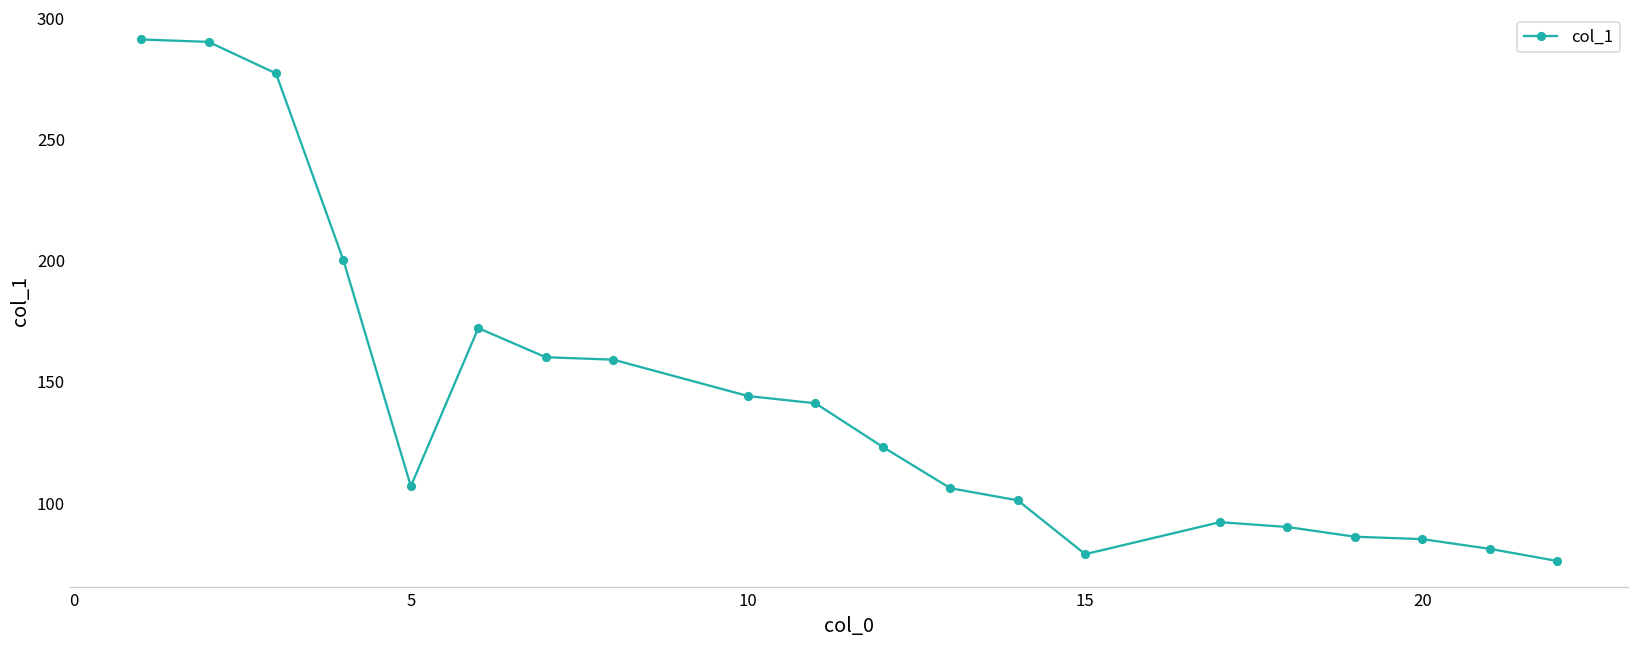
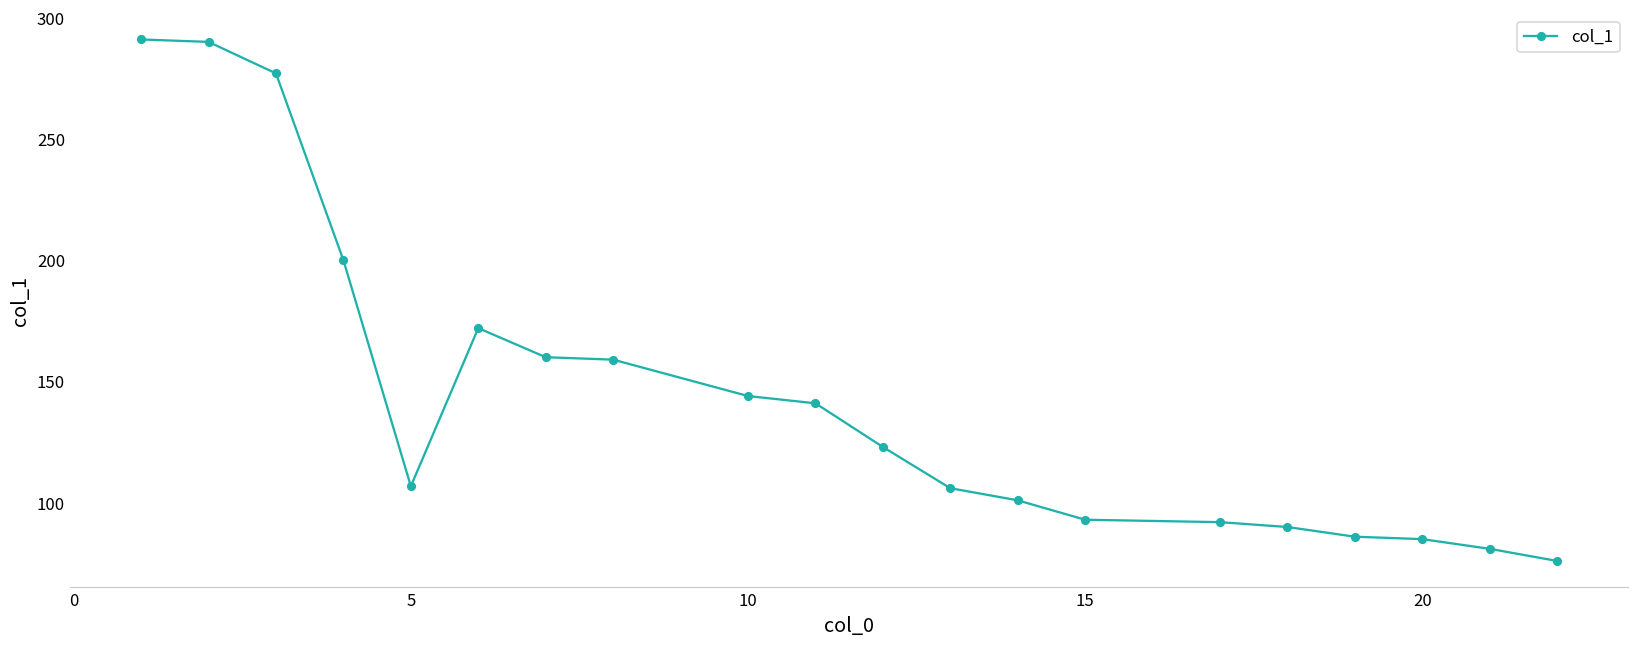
  {
    "5": 107,
    "10": 144,
-   "15": 79,
+   "15": 93,
    "20": 85
  }
